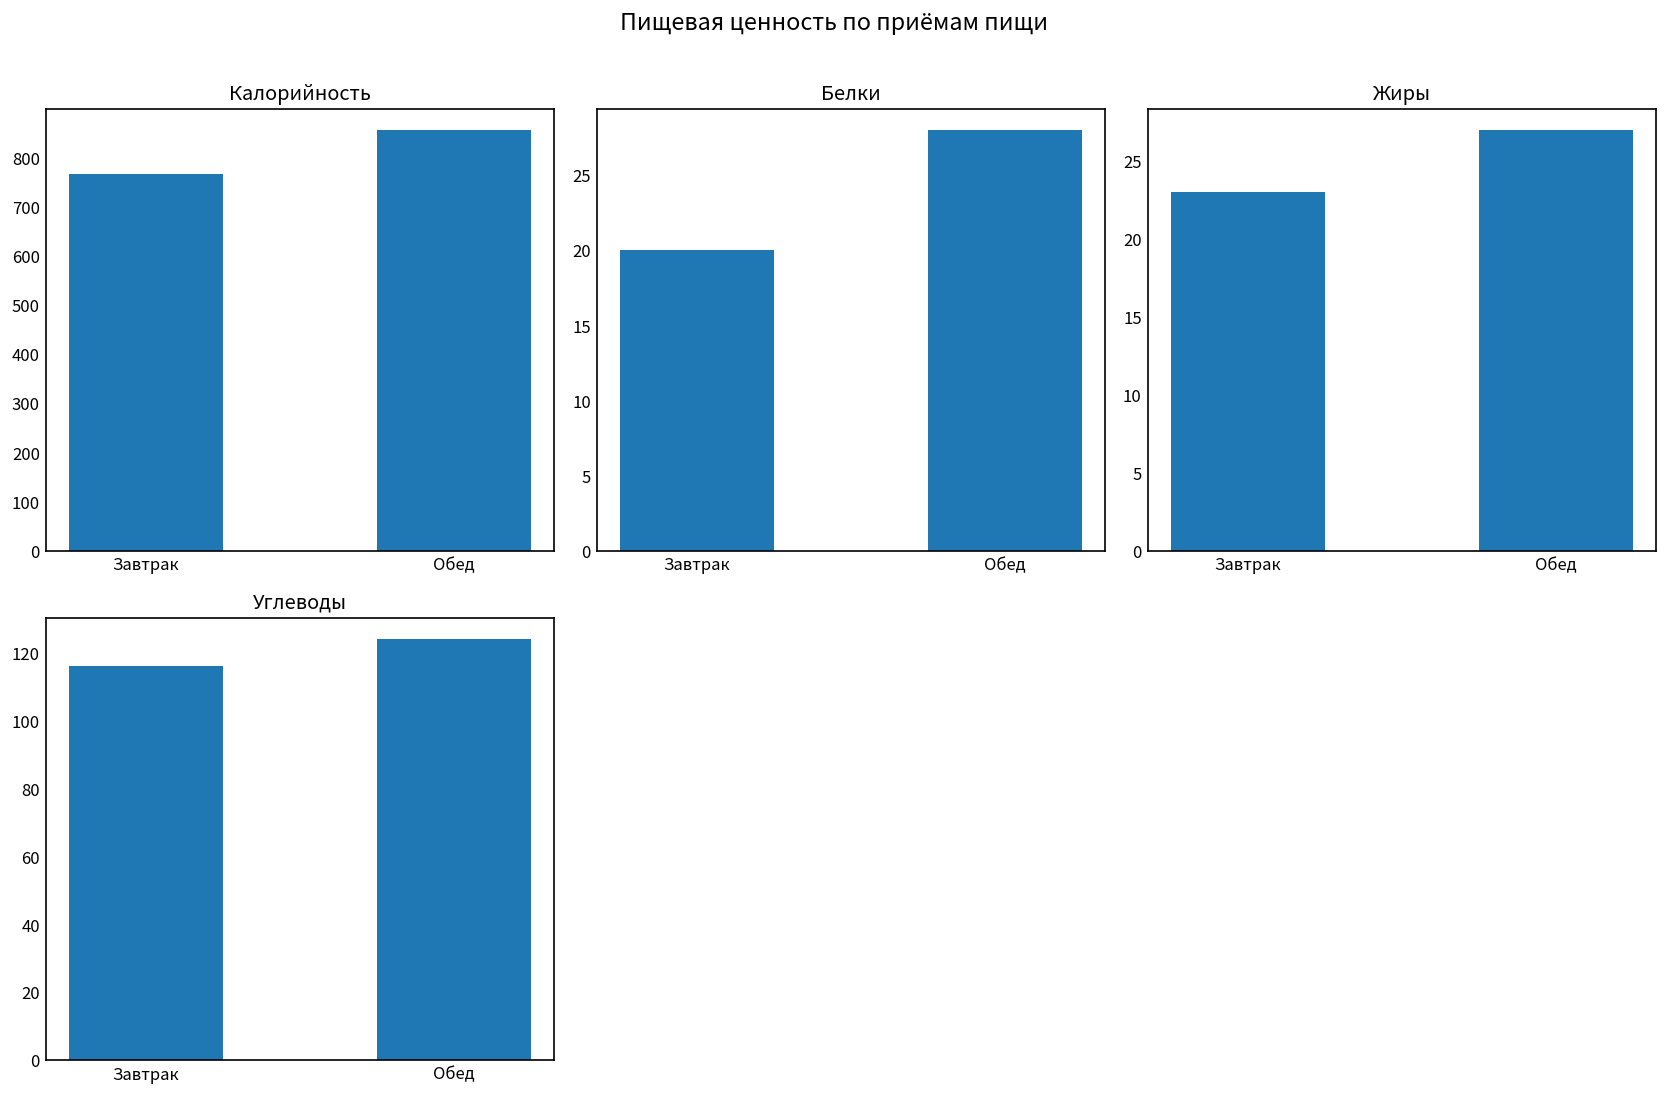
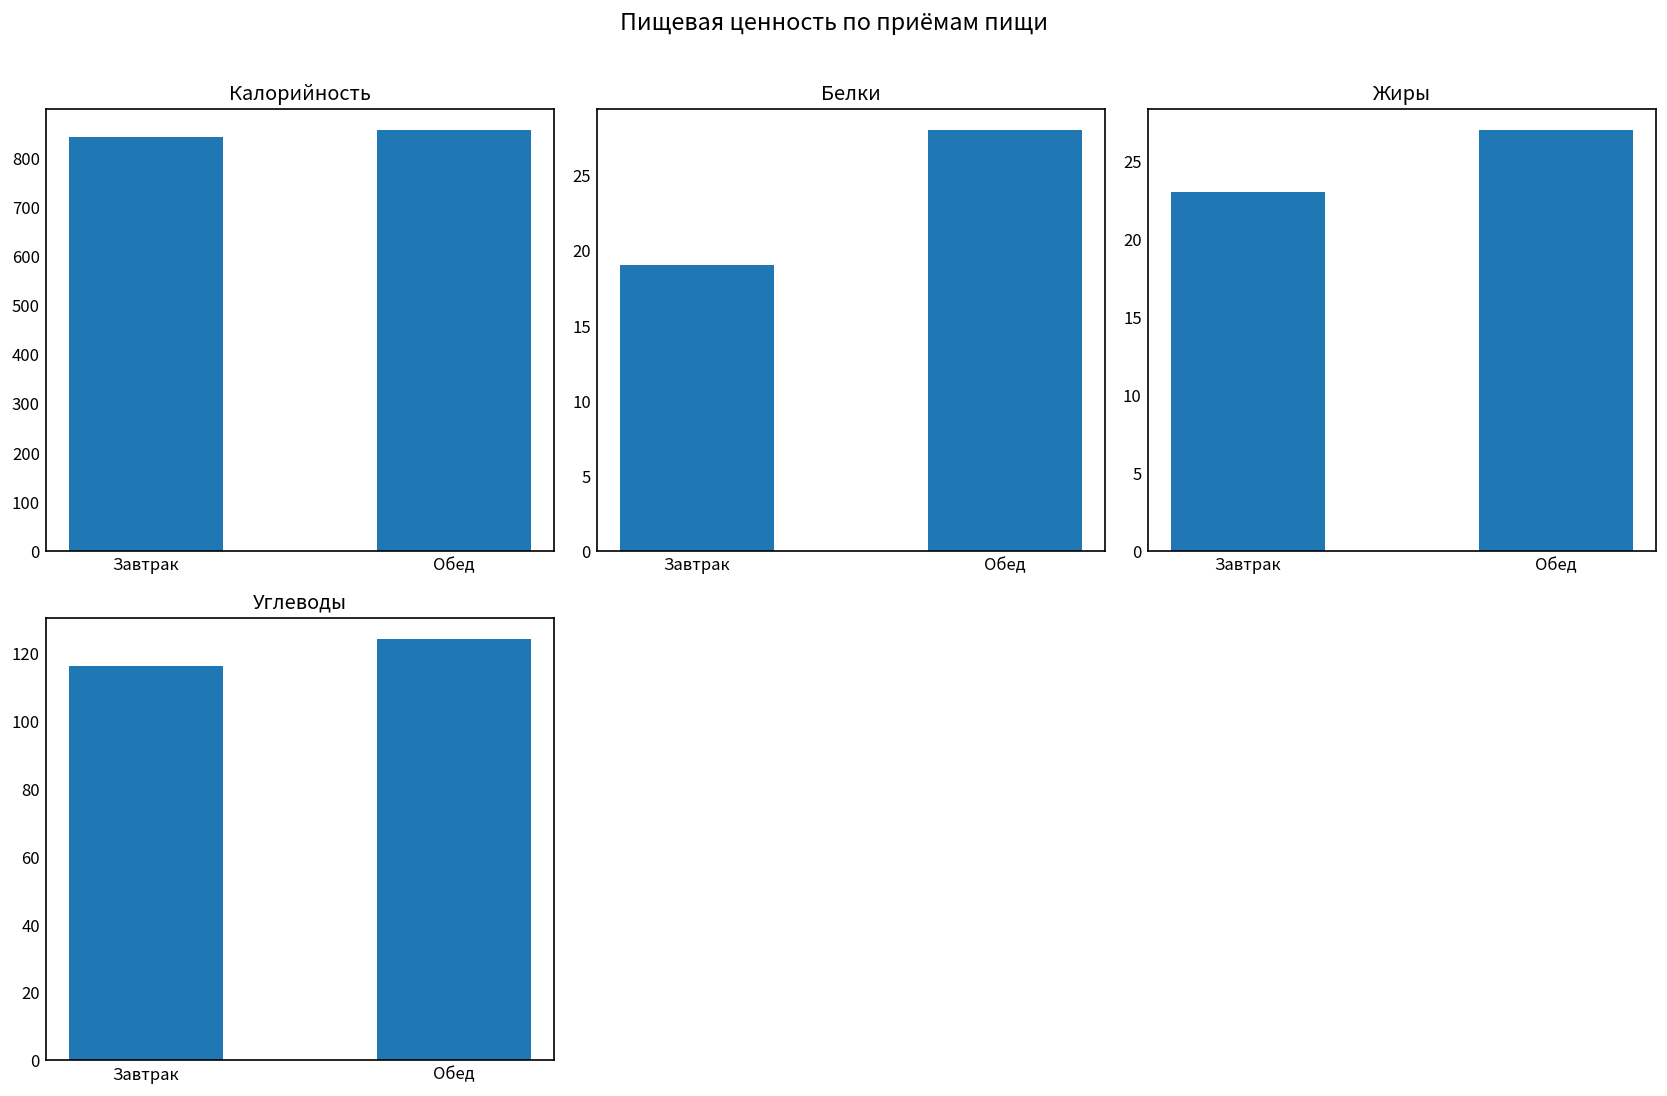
  {
    "Калорийность": {
-     "Завтрак": 770,
+     "Завтрак": 840,
      "Обед": 860
    },
    "Белки": {
-     "Завтрак": 20,
+     "Завтрак": 19,
      "Обед": 28
    },
    "Жиры": {
      "Завтрак": 23.0,
      "Обед": 27.0
    },
    "Углеводы": {
      "Завтрак": 116,
      "Обед": 124
    }
  }
